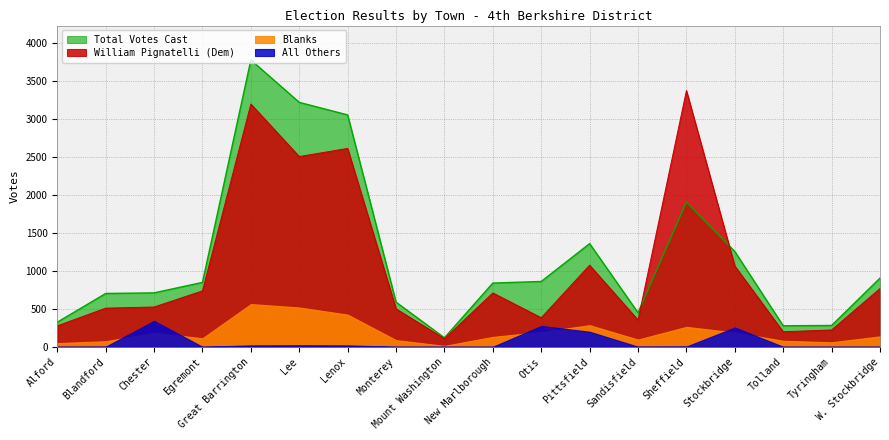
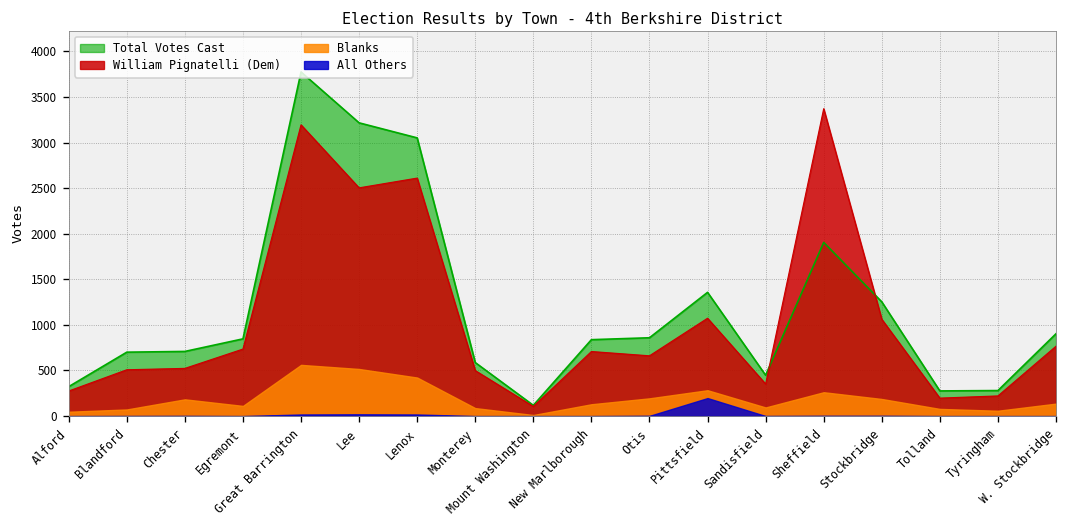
  {
    "Total Votes Cast": {
      "Alford": 300,
      "Blandford": 700,
      "Chester": 700,
      "Egremont": 800,
      "Lee": 3200,
      "Lenox": 3100,
      "Monterey": 600,
      "New Marlborough": 800,
      "Otis": 900,
      "Pittsfield": 1400,
      "Sandisfield": 400,
      "Sheffield": 1900,
      "Stockbridge": 1300,
      "Tolland": 300,
      "Tyringham": 300,
      "W. Stockbridge": 900
    },
    "William Pignatelli (Dem)": {
      "Alford": 300,
      "Blandford": 500,
      "Chester": 500,
      "Egremont": 700,
      "Great Barrington": 3200,
      "Lee": 2500,
      "Lenox": 2600,
      "Monterey": 500,
      "New Marlborough": 700,
-     "Otis": 400,
+     "Otis": 700,
      "Pittsfield": 1100,
      "Sandisfield": 400,
      "Sheffield": 3400,
      "Stockbridge": 1100,
      "Tolland": 200,
      "Tyringham": 200,
      "W. Stockbridge": 800
    },
    "Blanks": {
      "Alford": 0,
      "Blandford": 100,
      "Chester": 200,
      "Egremont": 100,
      "Great Barrington": 600,
      "Lee": 500,
      "Lenox": 400,
      "Monterey": 100,
      "New Marlborough": 100,
      "Otis": 200,
      "Pittsfield": 300,
      "Sandisfield": 100,
      "Sheffield": 300,
      "Stockbridge": 200,
      "Tolland": 100,
      "Tyringham": 100,
      "W. Stockbridge": 100
    },
    "All Others": {
      "Alford": 0,
-     "Chester": 300,
+     "Chester": 0,
      "Egremont": 0,
      "Monterey": 0,
      "New Marlborough": 0,
-     "Otis": 300,
+     "Otis": 0,
      "Pittsfield": 200,
-     "Stockbridge": 300,
+     "Stockbridge": 0,
      "Tolland": 0,
      "Tyringham": 0,
      "W. Stockbridge": 0
    }
  }
